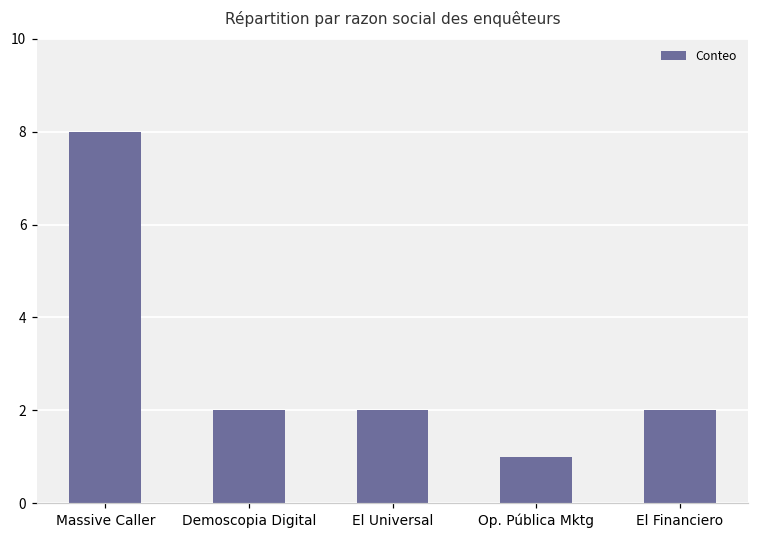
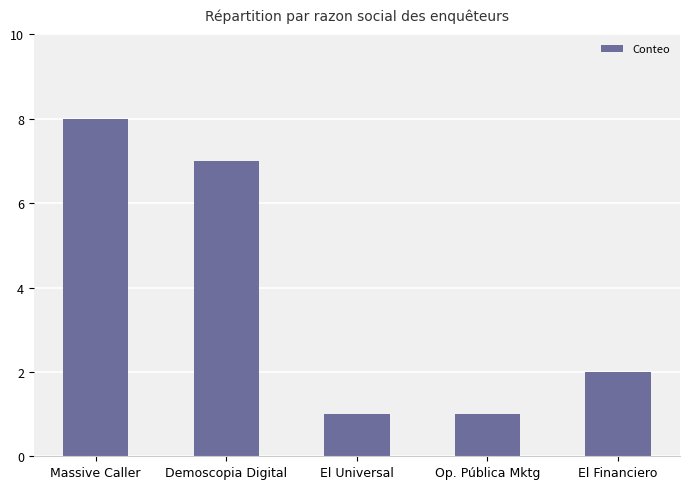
  {
    "Massive Caller": 8,
-   "Demoscopia Digital": 2,
-   "El Universal": 2,
+   "Demoscopia Digital": 7,
+   "El Universal": 1,
    "Op. Pública Mktg": 1,
    "El Financiero": 2
  }
